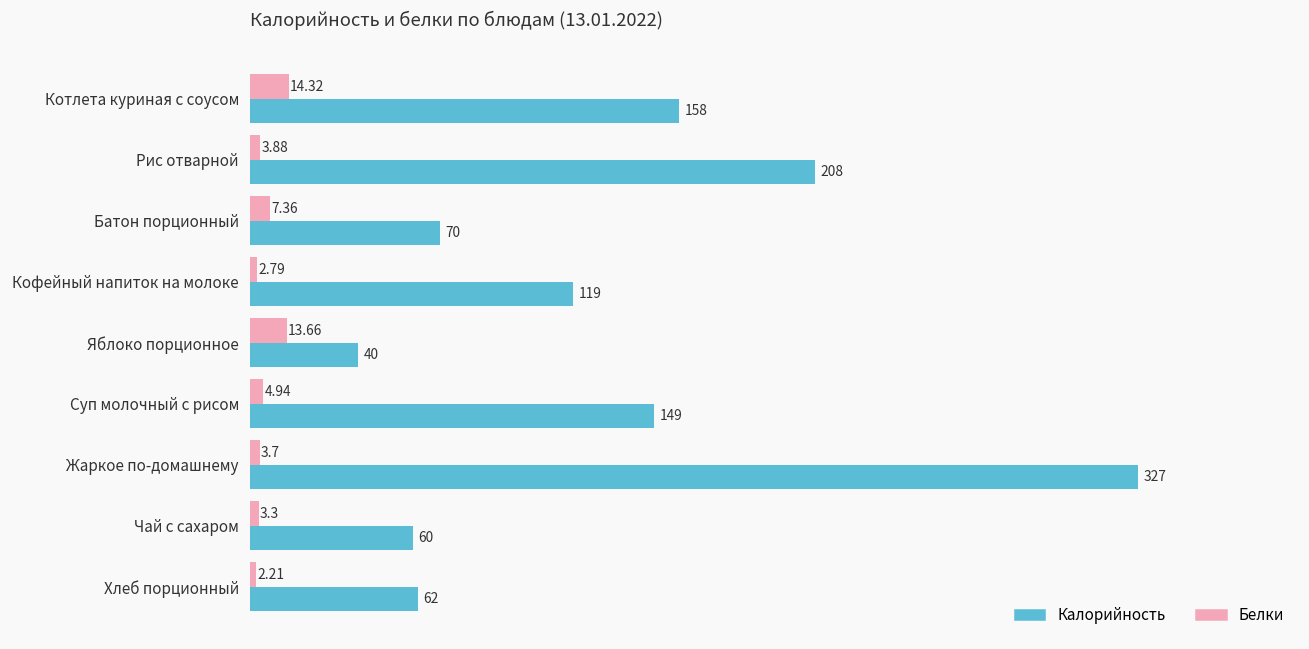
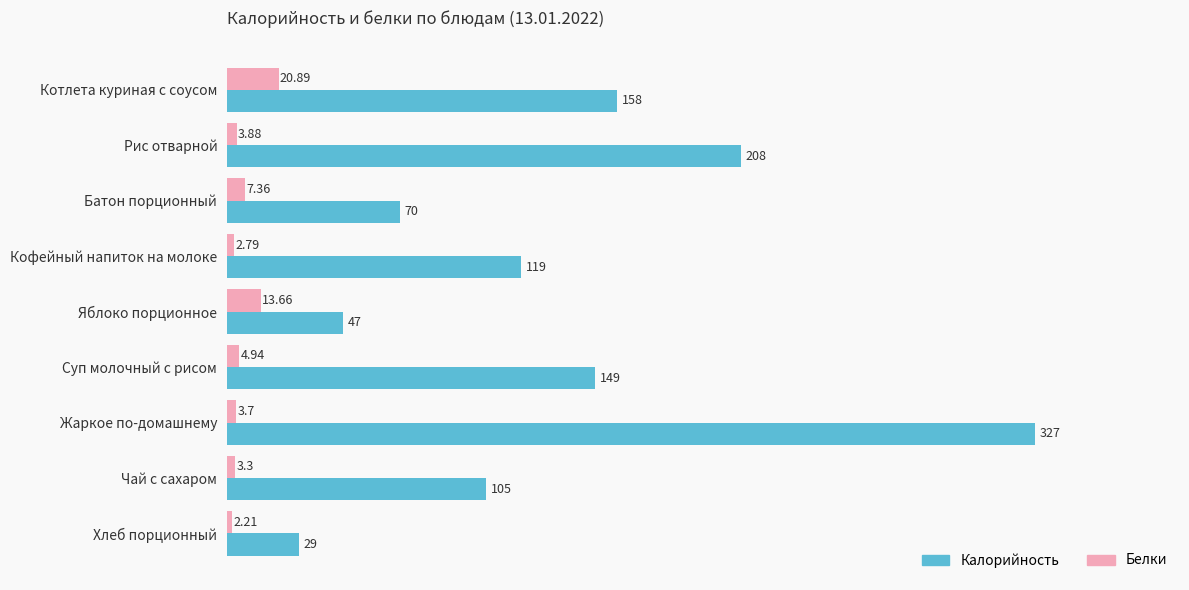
  {
    "Калорийность": {
      "Котлета куриная с соусом": 158,
      "Рис отварной": 208,
      "Батон порционный": 70,
      "Кофейный напиток на молоке": 119,
-     "Яблоко порционное": 40,
+     "Яблоко порционное": 47,
      "Суп молочный с рисом": 149,
      "Жаркое по-домашнему": 327,
-     "Чай с сахаром": 60,
-     "Хлеб порционный": 62
+     "Чай с сахаром": 105,
+     "Хлеб порционный": 29
    },
    "Белки": {
-     "Котлета куриная с соусом": 14.32,
+     "Котлета куриная с соусом": 20.89,
      "Рис отварной": 3.88,
      "Батон порционный": 7.36,
      "Кофейный напиток на молоке": 2.79,
      "Яблоко порционное": 13.66,
      "Суп молочный с рисом": 4.94,
      "Жаркое по-домашнему": 3.7,
      "Чай с сахаром": 3.3,
      "Хлеб порционный": 2.21
    }
  }
